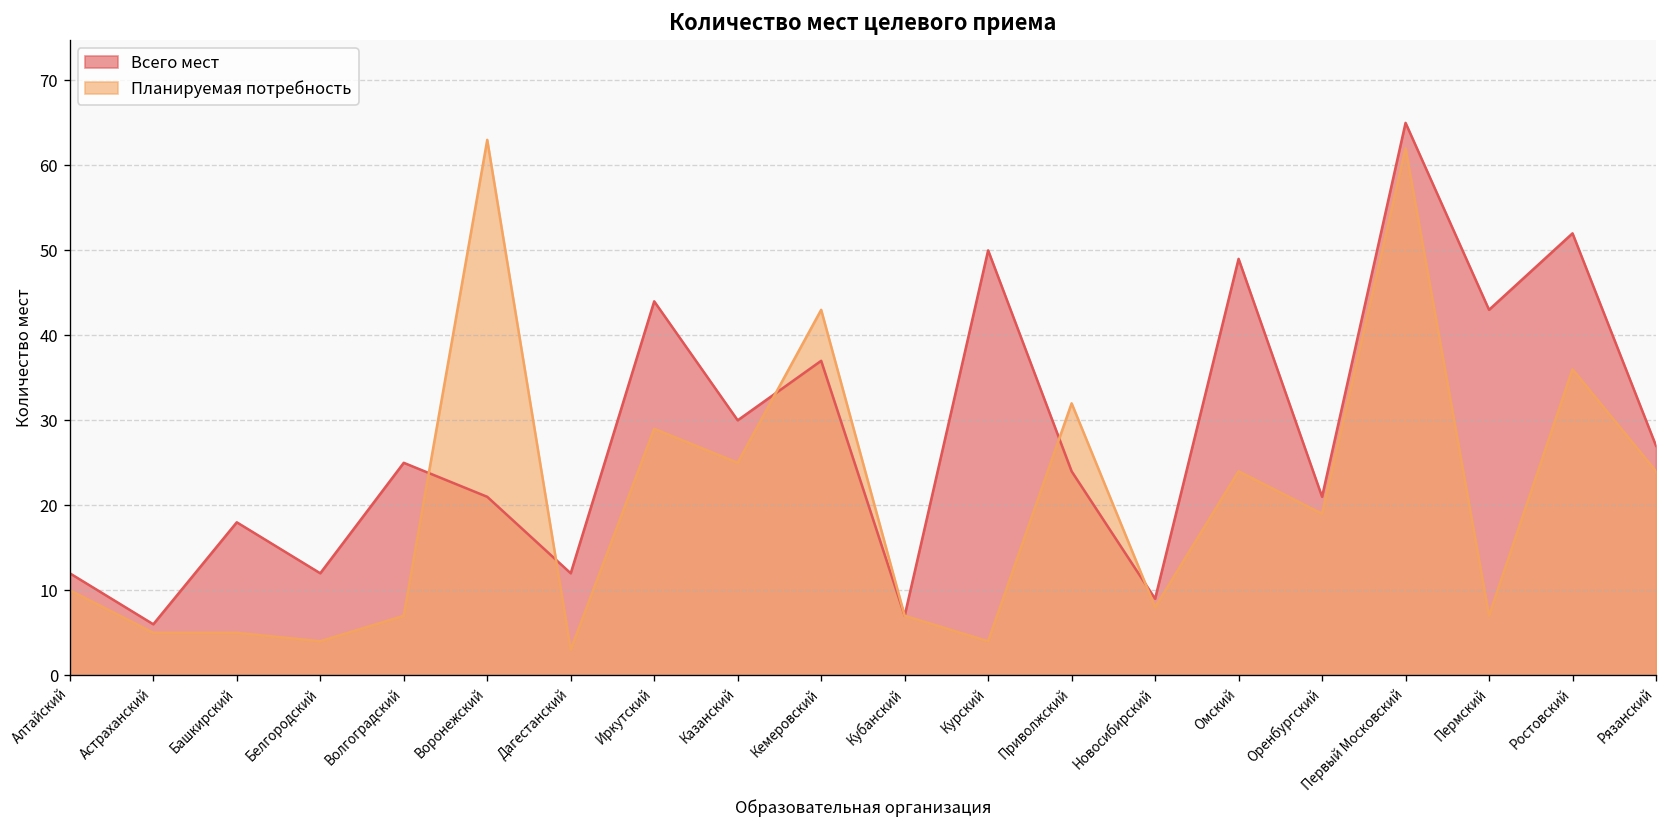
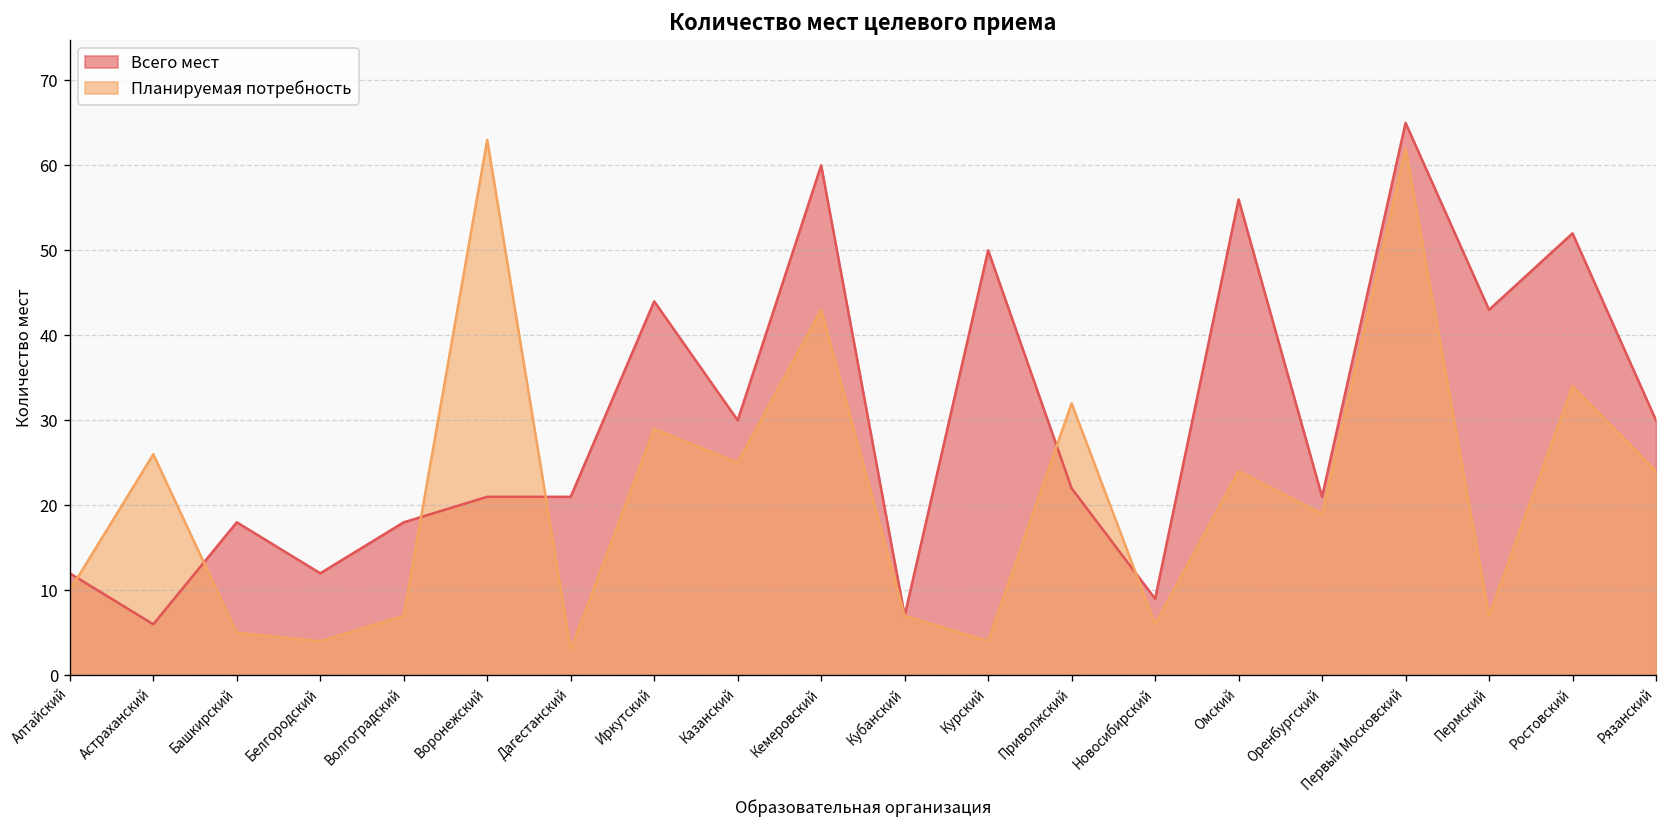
  {
    "Всего мест": {
      "Алтайский": 12,
      "Астраханский": 6,
      "Башкирский": 18,
      "Белгородский": 12,
-     "Волгоградский": 25,
+     "Волгоградский": 18,
      "Воронежский": 21,
-     "Дагестанский": 12,
+     "Дагестанский": 21,
      "Иркутский": 44,
      "Казанский": 30,
-     "Кемеровский": 37,
+     "Кемеровский": 60,
      "Курский": 50,
-     "Приволжский": 24,
+     "Приволжский": 22,
      "Новосибирский": 9,
-     "Омский": 49,
+     "Омский": 56,
      "Оренбургский": 21,
      "Первый Московский": 65,
      "Пермский": 43,
      "Ростовский": 52,
-     "Рязанский": 27
+     "Рязанский": 30
    },
    "Планируемая потребность": {
      "Алтайский": 10,
-     "Астраханский": 5,
+     "Астраханский": 26,
      "Башкирский": 5,
      "Белгородский": 4,
      "Волгоградский": 7,
      "Воронежский": 63,
      "Дагестанский": 3,
      "Иркутский": 29,
      "Казанский": 25,
      "Кемеровский": 43,
      "Курский": 4,
      "Приволжский": 32,
-     "Новосибирский": 8,
+     "Новосибирский": 6,
      "Омский": 24,
      "Оренбургский": 19,
      "Первый Московский": 62,
      "Пермский": 7,
-     "Ростовский": 36,
+     "Ростовский": 34,
      "Рязанский": 24
    }
  }
